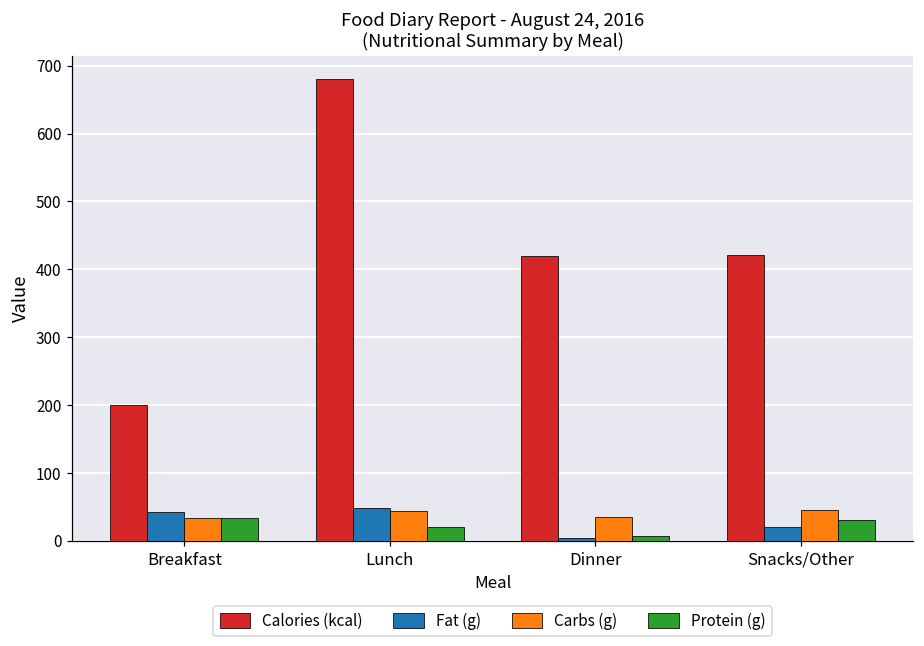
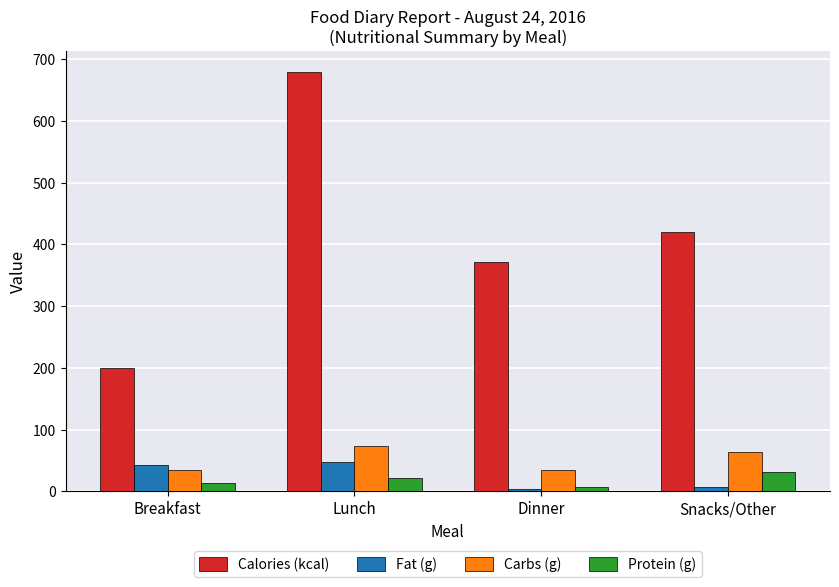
  {
    "Calories (kcal)": {
      "Breakfast": 200,
      "Lunch": 680,
-     "Dinner": 420,
+     "Dinner": 370,
      "Snacks/Other": 420
    },
    "Fat (g)": {
      "Breakfast": 40,
      "Lunch": 50,
-     "Snacks/Other": 20
+     "Snacks/Other": 10
    },
    "Carbs (g)": {
      "Breakfast": 30,
-     "Lunch": 40,
+     "Lunch": 70,
      "Dinner": 40,
-     "Snacks/Other": 40
+     "Snacks/Other": 60
    },
    "Protein (g)": {
-     "Breakfast": 30,
+     "Breakfast": 10,
      "Lunch": 20,
      "Dinner": 10,
      "Snacks/Other": 30
    }
  }
